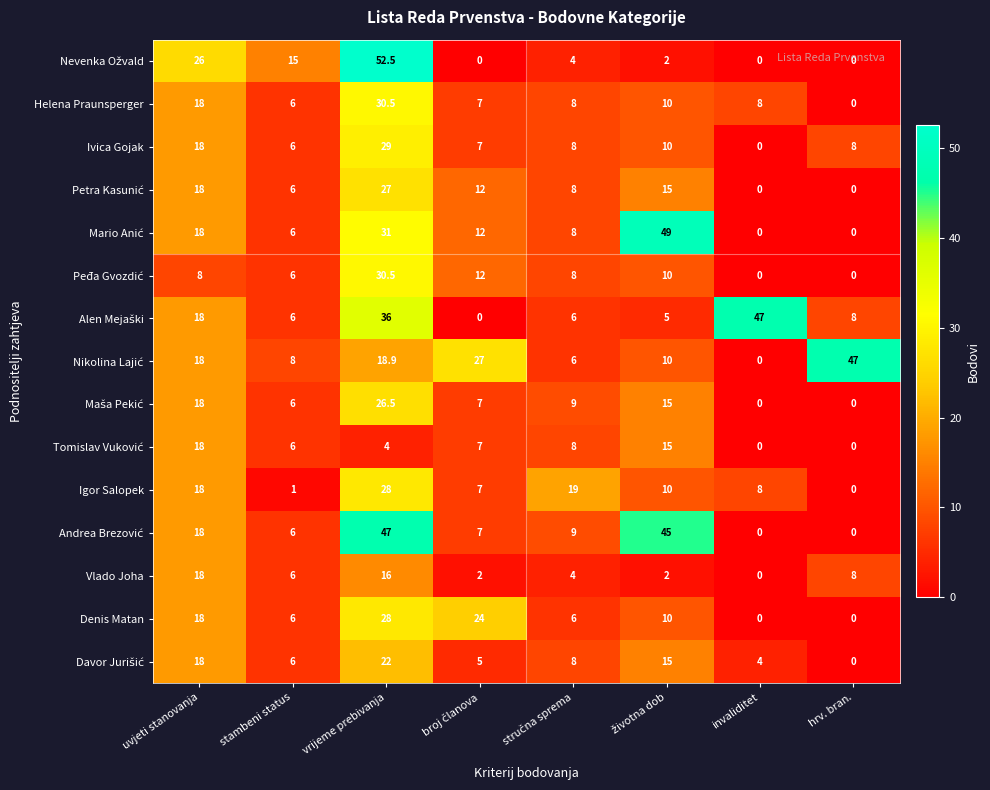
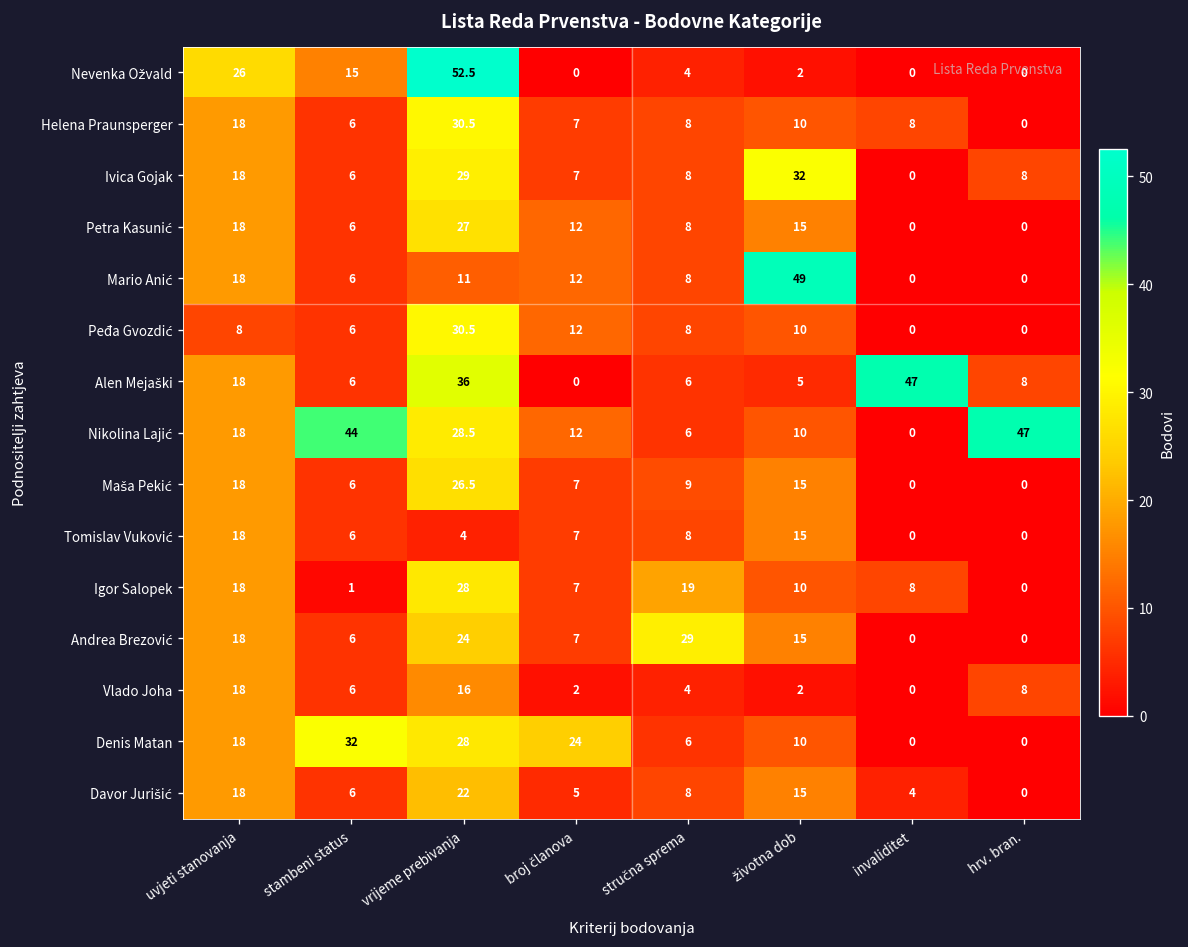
  {
    "Nevenka Ožvald": {
      "uvjeti stanovanja": 26,
      "stambeni status": 15,
      "vrijeme prebivanja": 52.5,
      "broj članova": 0,
      "stručna sprema": 4,
      "životna dob": 2,
      "invaliditet": 0
    },
    "Helena Praunsperger": {
      "uvjeti stanovanja": 18,
      "stambeni status": 6,
      "vrijeme prebivanja": 30.5,
      "broj članova": 7,
      "stručna sprema": 8,
      "životna dob": 10,
      "invaliditet": 8,
      "hrv. bran.": 0
    },
    "Ivica Gojak": {
      "uvjeti stanovanja": 18,
      "stambeni status": 6,
      "vrijeme prebivanja": 29,
      "broj članova": 7,
      "stručna sprema": 8,
-     "životna dob": 10,
+     "životna dob": 32,
      "invaliditet": 0,
      "hrv. bran.": 8
    },
    "Petra Kasunić": {
      "uvjeti stanovanja": 18,
      "stambeni status": 6,
      "vrijeme prebivanja": 27,
      "broj članova": 12,
      "stručna sprema": 8,
      "životna dob": 15,
      "invaliditet": 0,
      "hrv. bran.": 0
    },
    "Mario Anić": {
      "uvjeti stanovanja": 18,
      "stambeni status": 6,
-     "vrijeme prebivanja": 31,
+     "vrijeme prebivanja": 11,
      "broj članova": 12,
      "stručna sprema": 8,
      "životna dob": 49,
      "invaliditet": 0,
      "hrv. bran.": 0
    },
    "Peđa Gvozdić": {
      "uvjeti stanovanja": 8,
      "stambeni status": 6,
      "vrijeme prebivanja": 30.5,
      "broj članova": 12,
      "stručna sprema": 8,
      "životna dob": 10,
      "invaliditet": 0,
      "hrv. bran.": 0
    },
    "Alen Mejaški": {
      "uvjeti stanovanja": 18,
      "stambeni status": 6,
      "vrijeme prebivanja": 36,
      "broj članova": 0,
      "stručna sprema": 6,
      "životna dob": 5,
      "invaliditet": 47,
      "hrv. bran.": 8
    },
    "Nikolina Lajić": {
      "uvjeti stanovanja": 18,
-     "stambeni status": 8,
-     "vrijeme prebivanja": 18.9,
-     "broj članova": 27,
+     "stambeni status": 44,
+     "vrijeme prebivanja": 28.5,
+     "broj članova": 12,
      "stručna sprema": 6,
      "životna dob": 10,
      "invaliditet": 0,
      "hrv. bran.": 47
    },
    "Maša Pekić": {
      "uvjeti stanovanja": 18,
      "stambeni status": 6,
      "vrijeme prebivanja": 26.5,
      "broj članova": 7,
      "stručna sprema": 9,
      "životna dob": 15,
      "invaliditet": 0,
      "hrv. bran.": 0
    },
    "Tomislav Vuković": {
      "uvjeti stanovanja": 18,
      "stambeni status": 6,
      "vrijeme prebivanja": 4,
      "broj članova": 7,
      "stručna sprema": 8,
      "životna dob": 15,
      "invaliditet": 0,
      "hrv. bran.": 0
    },
    "Igor Salopek": {
      "uvjeti stanovanja": 18,
      "stambeni status": 1,
      "vrijeme prebivanja": 28,
      "broj članova": 7,
      "stručna sprema": 19,
      "životna dob": 10,
      "invaliditet": 8,
      "hrv. bran.": 0
    },
    "Andrea Brezović": {
      "uvjeti stanovanja": 18,
      "stambeni status": 6,
-     "vrijeme prebivanja": 47,
+     "vrijeme prebivanja": 24,
      "broj članova": 7,
-     "stručna sprema": 9,
-     "životna dob": 45,
+     "stručna sprema": 29,
+     "životna dob": 15,
      "invaliditet": 0,
      "hrv. bran.": 0
    },
    "Vlado Joha": {
      "uvjeti stanovanja": 18,
      "stambeni status": 6,
      "vrijeme prebivanja": 16,
      "broj članova": 2,
      "stručna sprema": 4,
      "životna dob": 2,
      "invaliditet": 0,
      "hrv. bran.": 8
    },
    "Denis Matan": {
      "uvjeti stanovanja": 18,
-     "stambeni status": 6,
+     "stambeni status": 32,
      "vrijeme prebivanja": 28,
      "broj članova": 24,
      "stručna sprema": 6,
      "životna dob": 10,
      "invaliditet": 0,
      "hrv. bran.": 0
    },
    "Davor Jurišić": {
      "uvjeti stanovanja": 18,
      "stambeni status": 6,
      "vrijeme prebivanja": 22,
      "broj članova": 5,
      "stručna sprema": 8,
      "životna dob": 15,
      "invaliditet": 4,
      "hrv. bran.": 0
    }
  }
